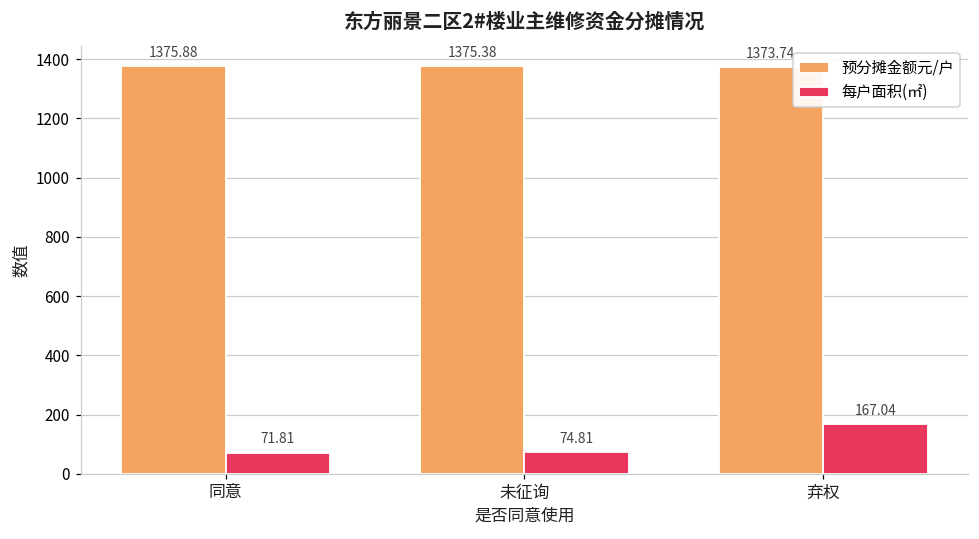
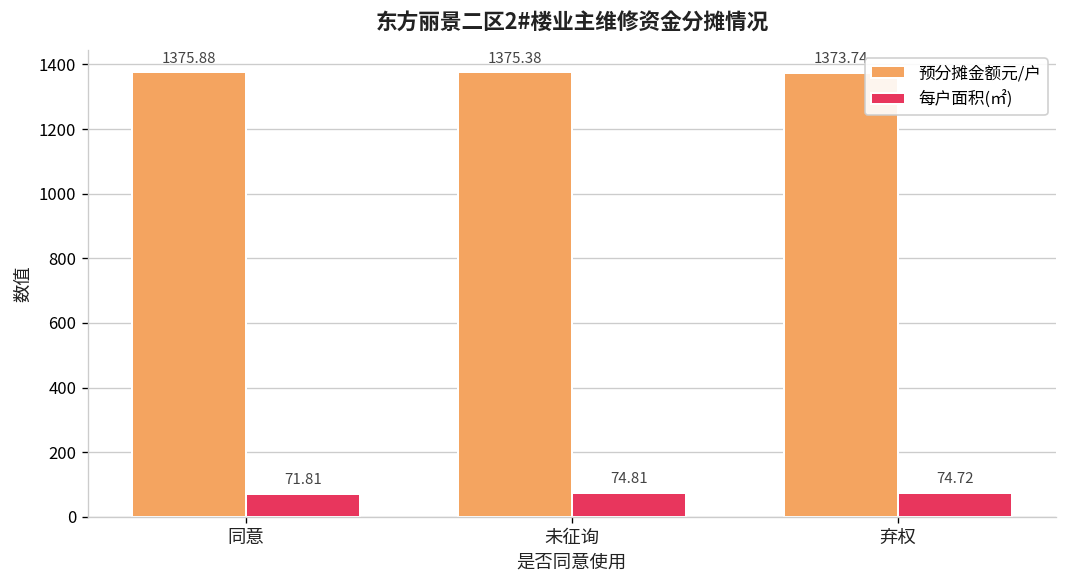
  {
    "预分摊金额元/户": {
      "同意": 1375.88,
      "未征询": 1375.38
    },
    "每户面积(㎡)": {
      "同意": 71.81,
      "未征询": 74.81,
-     "弃权": 167.04
+     "弃权": 74.72
    }
  }
